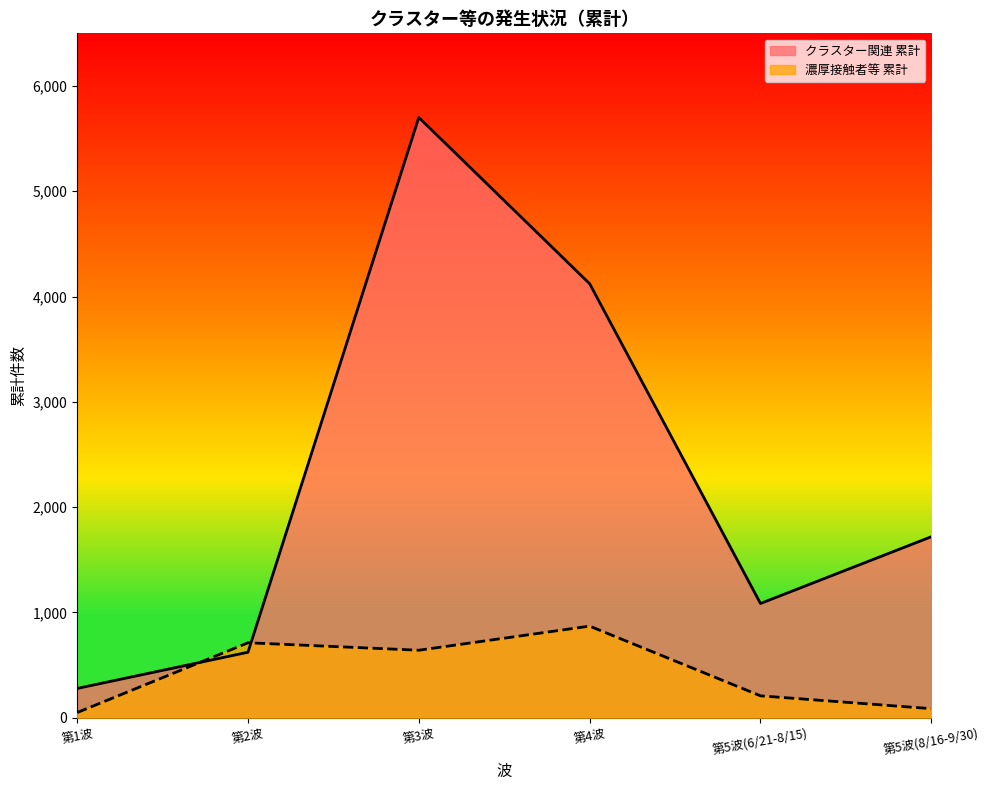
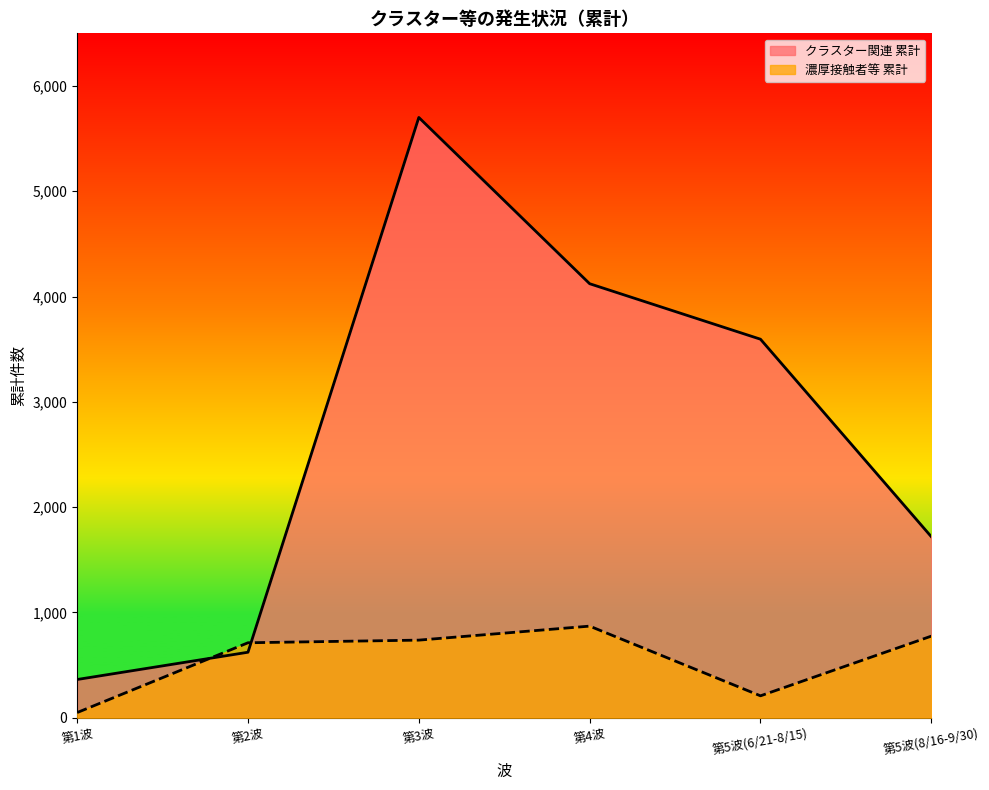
  {
    "クラスター関連 累計": {
-     "第1波": "280",
+     "第1波": "360",
      "第2波": "620",
      "第3波": "5,700",
      "第4波": "4,120",
-     "第5波(6/21-8/15)": "1,090",
+     "第5波(6/21-8/15)": "3,600",
      "第5波(8/16-9/30)": "1,720"
    },
    "濃厚接触者等 累計": {
      "第1波": "50",
      "第2波": "710",
-     "第3波": "640",
+     "第3波": "740",
      "第4波": "870",
      "第5波(6/21-8/15)": "210",
-     "第5波(8/16-9/30)": "90"
+     "第5波(8/16-9/30)": "780"
    }
  }
